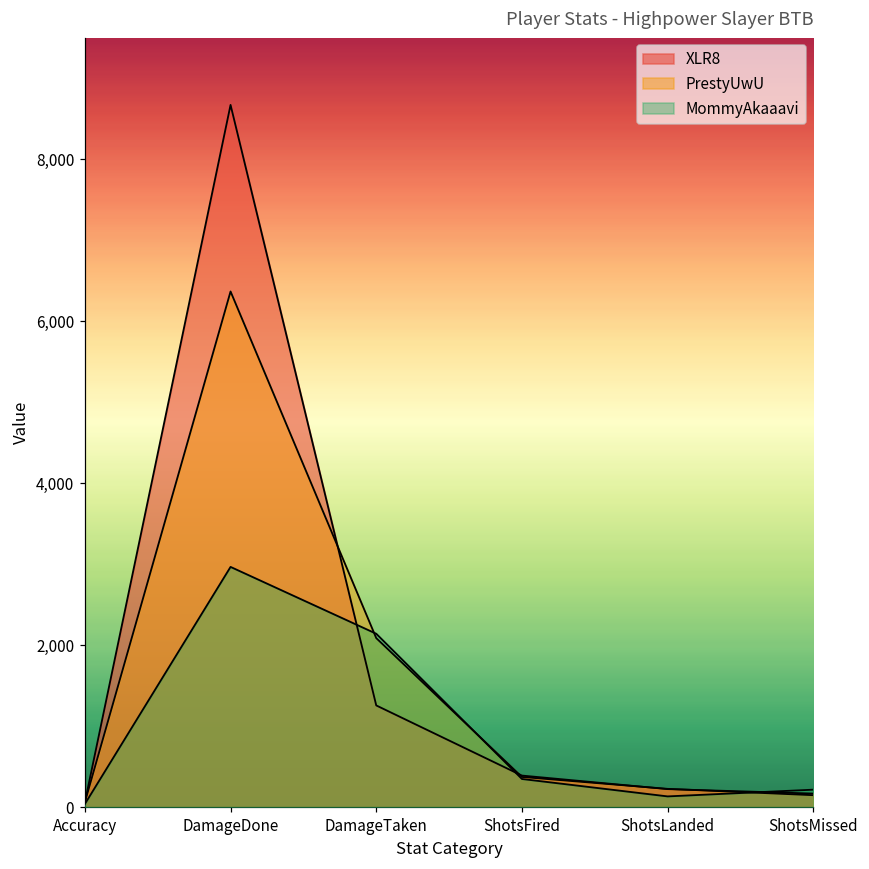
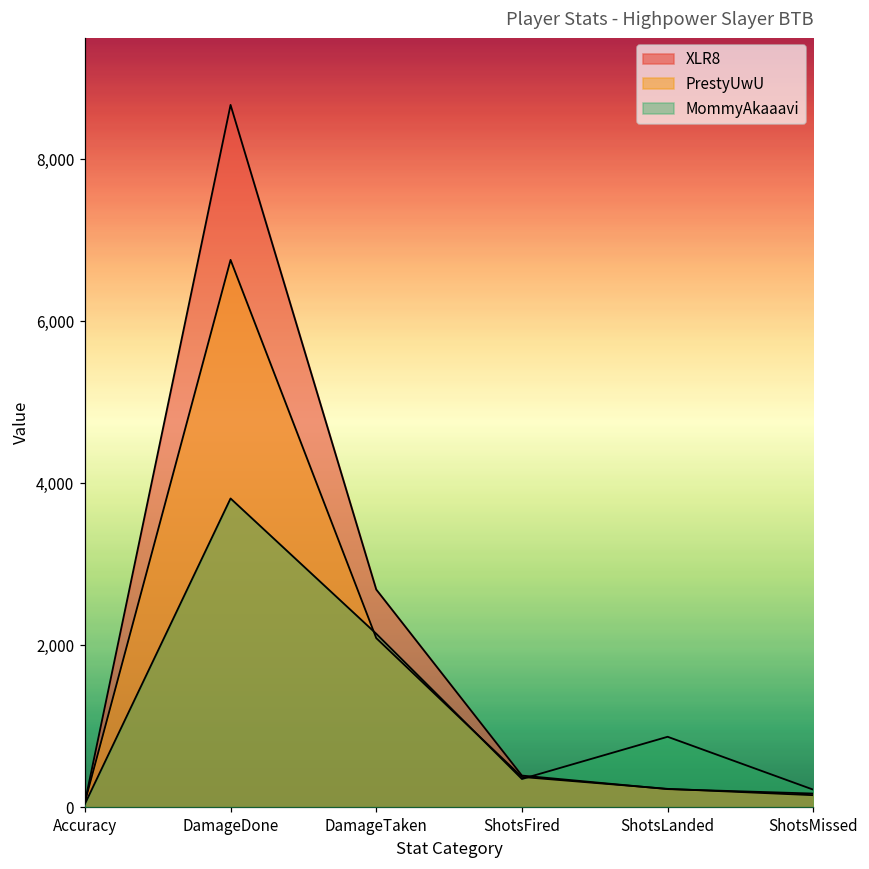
  {
    "XLR8": {
      "DamageDone": "8,700",
-     "DamageTaken": "1,300"
+     "DamageTaken": "2,700"
    },
    "PrestyUwU": {
-     "DamageDone": "6,400",
+     "DamageDone": "6,800",
      "DamageTaken": "2,100"
    },
    "MommyAkaaavi": {
-     "DamageDone": "3,000",
+     "DamageDone": "3,800",
      "DamageTaken": "2,100",
-     "ShotsLanded": "100",
+     "ShotsLanded": "900",
      "ShotsMissed": "200"
    }
  }
